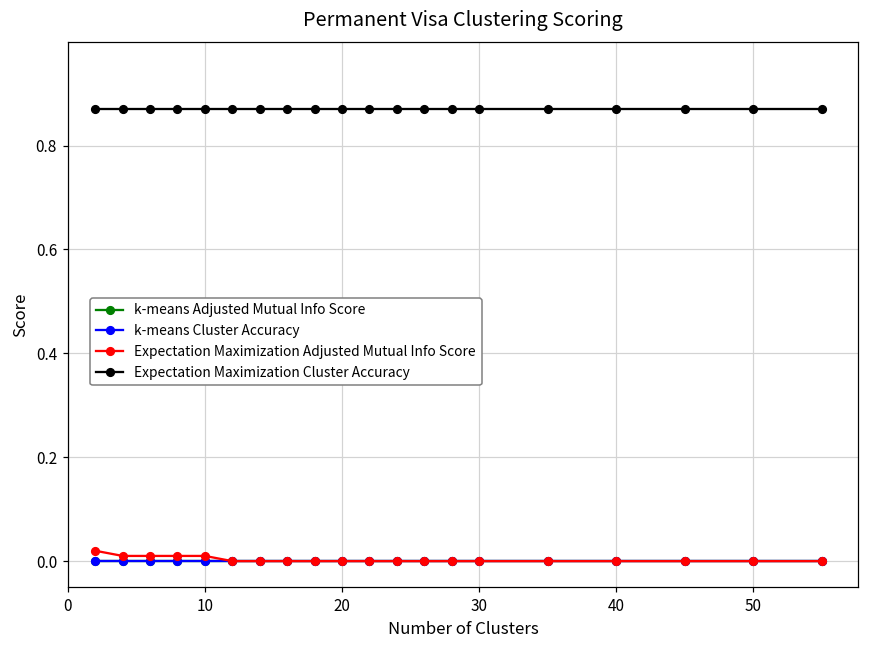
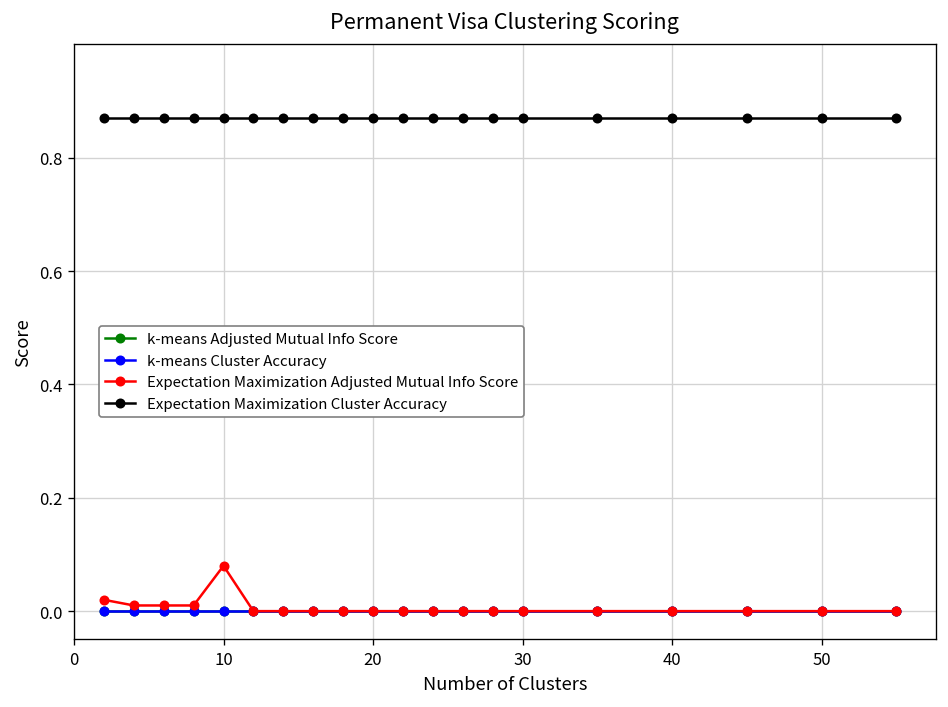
  {
    "k-means Cluster Accuracy": {
      "10": 0.00
    },
    "Expectation Maximization Adjusted Mutual Info Score": {
-     "10": 0.01
+     "10": 0.08
    },
    "Expectation Maximization Cluster Accuracy": {
      "10": 0.87,
      "20": 0.87,
      "30": 0.87,
      "40": 0.87,
      "50": 0.87
    }
  }
